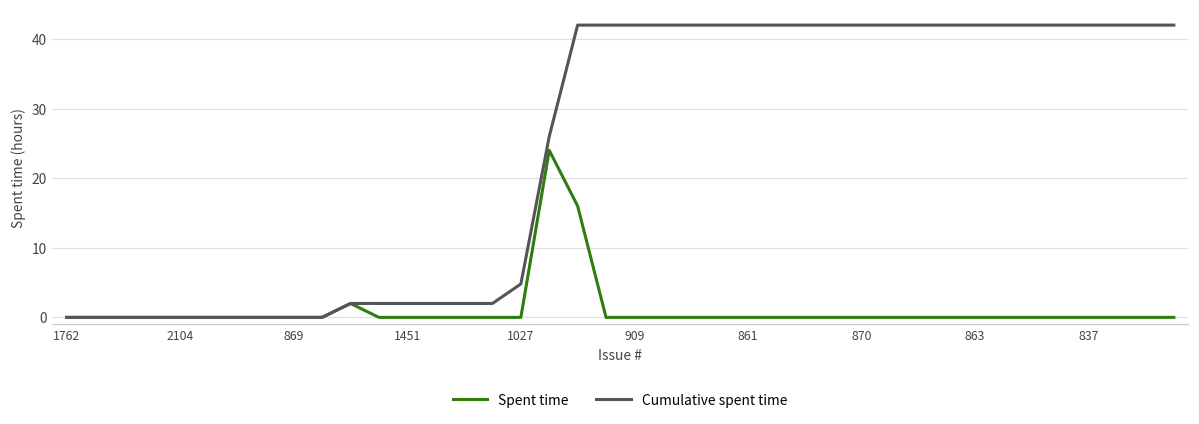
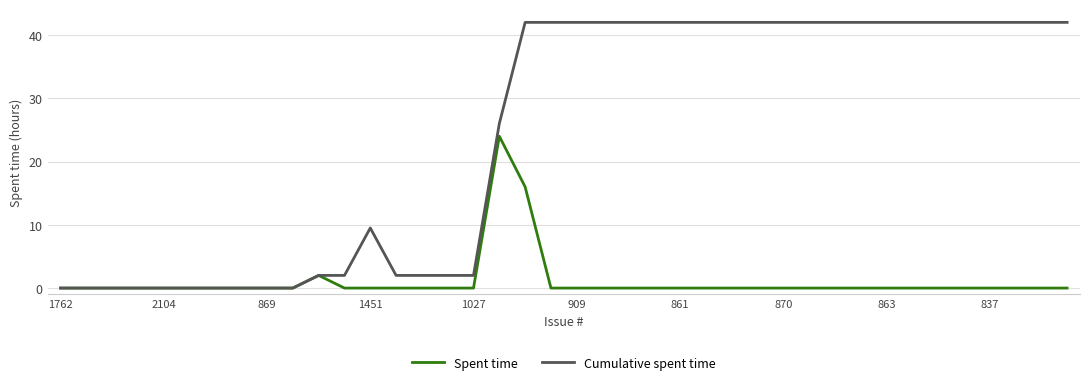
  {
    "Spent time": {
      "1451": 0,
      "1027": 0,
      "909": 0,
      "861": 0,
      "870": 0,
      "863": 0,
      "837": 0
    },
    "Cumulative spent time": {
-     "1451": 2,
-     "1027": 5,
+     "1451": 10,
+     "1027": 2,
      "909": 42,
      "861": 42,
      "870": 42,
      "863": 42,
      "837": 42
    }
  }
